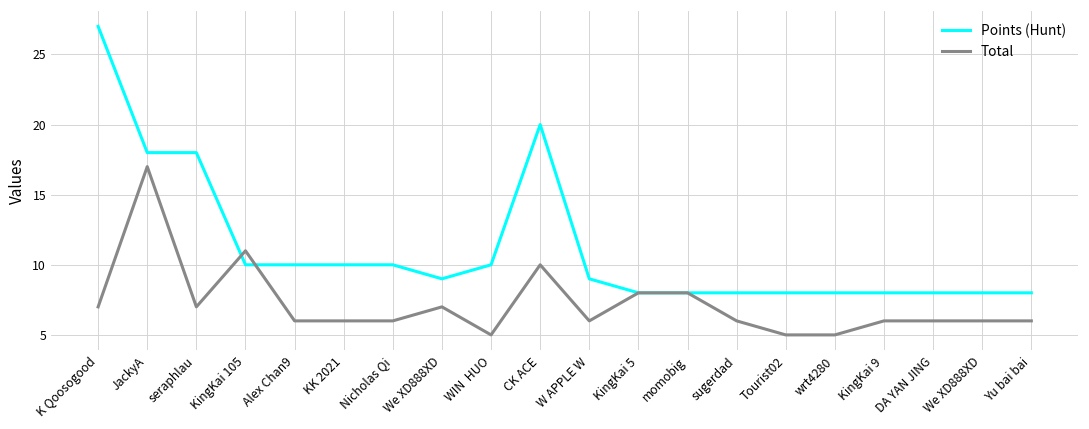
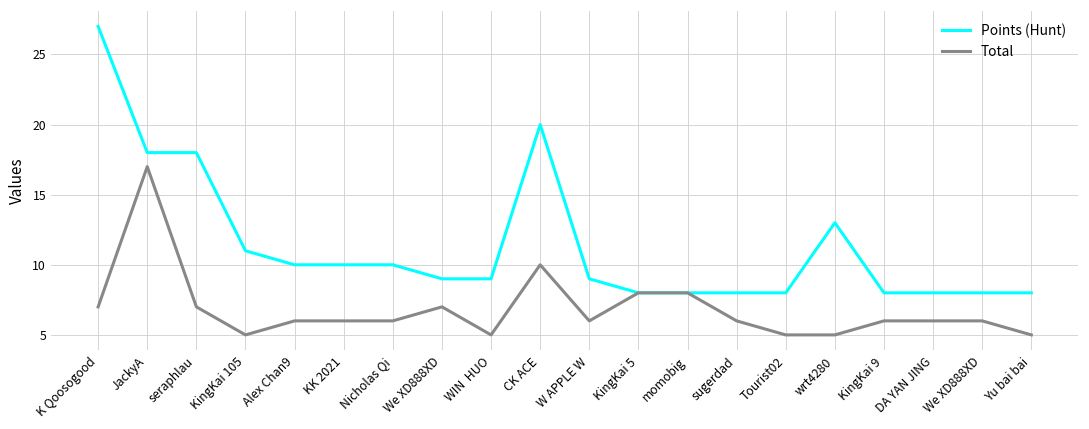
  {
    "Points (Hunt)": {
      "K Qoosogood": 27,
      "JackyA": 18,
      "seraphlau": 18,
-     "KingKai 105": 10,
+     "KingKai 105": 11,
      "Alex Chan9": 10,
      "KK 2021": 10,
      "Nicholas Qi": 10,
-     "WIN HUO": 10,
+     "WIN HUO": 9,
      "CK ACE": 20,
      "W APPLE W": 9,
      "sugerdad": 8,
      "Tourist02": 8,
-     "wrt4280": 8,
+     "wrt4280": 13,
      "KingKai 9": 8,
      "DA YAN JING": 8,
      "Yu bai bai": 8
    },
    "Total": {
      "K Qoosogood": 7,
      "JackyA": 17,
      "seraphlau": 7,
-     "KingKai 105": 11,
+     "KingKai 105": 5,
      "Alex Chan9": 6,
      "KK 2021": 6,
      "Nicholas Qi": 6,
      "WIN HUO": 5,
      "CK ACE": 10,
      "W APPLE W": 6,
      "sugerdad": 6,
      "Tourist02": 5,
      "wrt4280": 5,
      "KingKai 9": 6,
      "DA YAN JING": 6,
-     "Yu bai bai": 6
+     "Yu bai bai": 5
    }
  }
